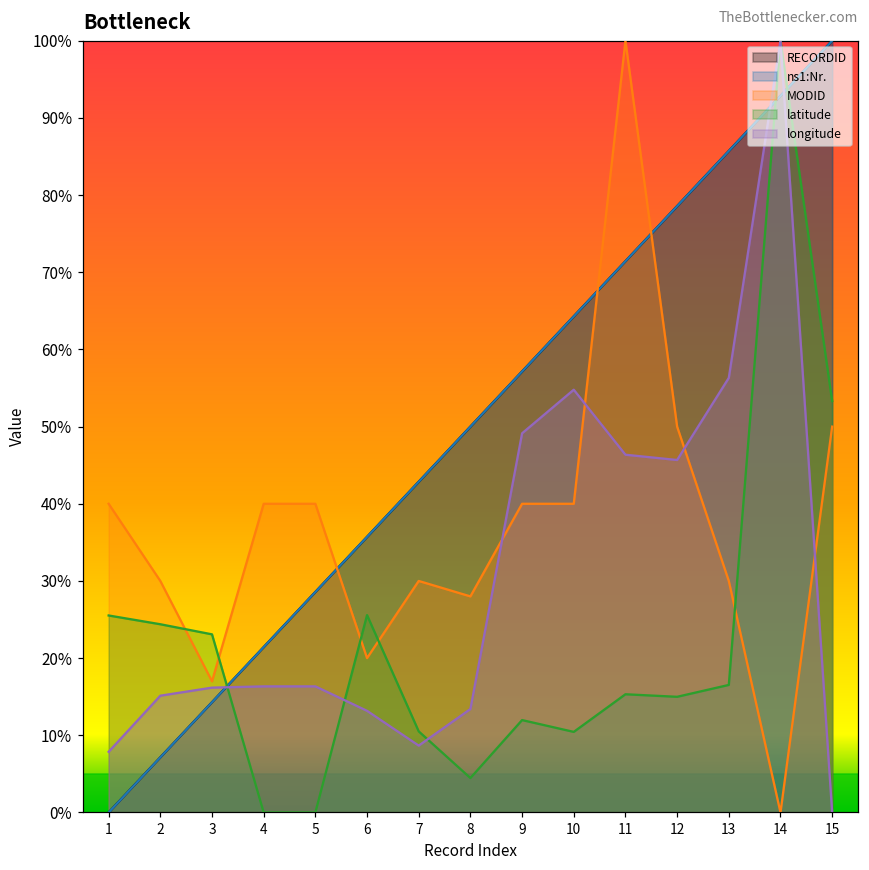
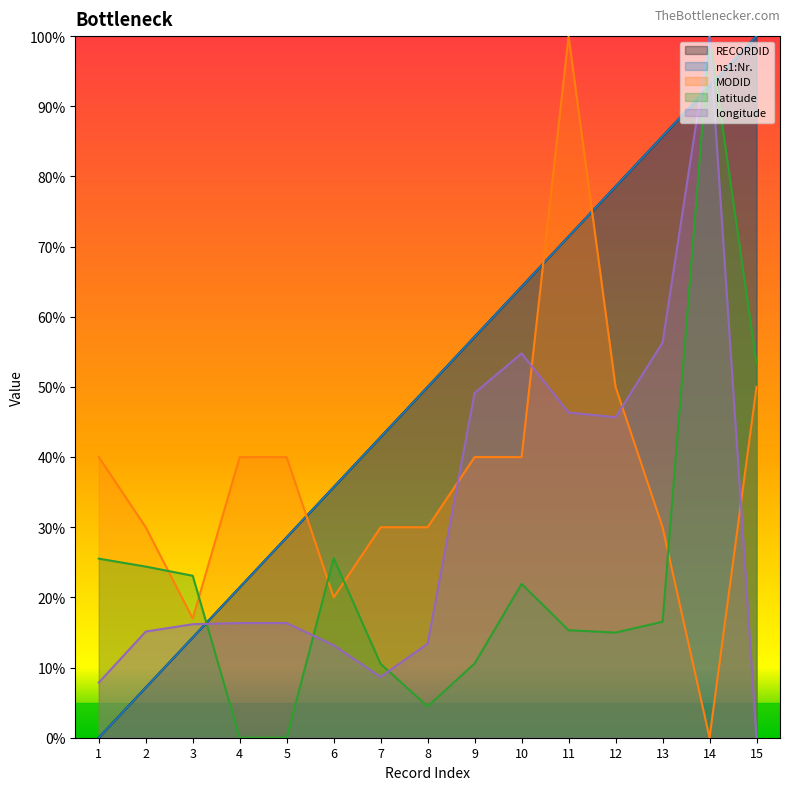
  {
    "MODID": {
      "1": "40%",
      "2": "30%",
      "3": "17%",
      "4": "40%",
      "5": "40%",
      "6": "20%",
      "7": "30%",
-     "8": "28%",
+     "8": "30%",
      "9": "40%",
      "10": "40%",
      "11": "100%",
      "12": "50%",
      "13": "30%",
      "15": "50%"
    },
    "latitude": {
      "1": "26%",
      "2": "24%",
      "3": "23%",
      "6": "26%",
      "7": "11%",
-     "9": "12%",
-     "10": "10%",
+     "9": "11%",
+     "10": "22%",
      "11": "15%",
      "12": "15%",
      "13": "17%",
      "15": "53%"
    }
  }
